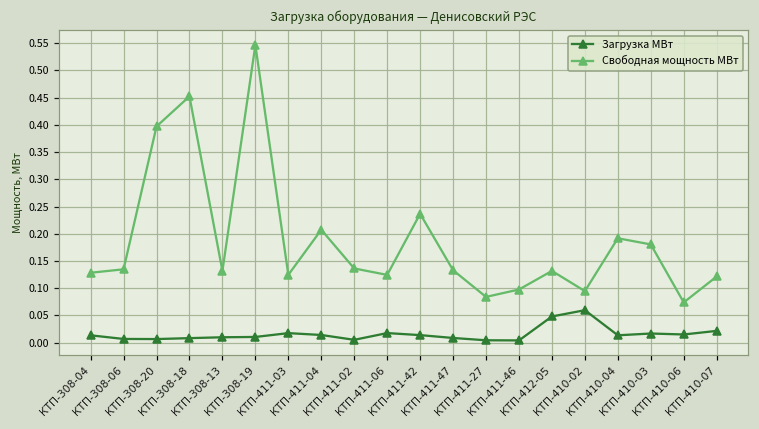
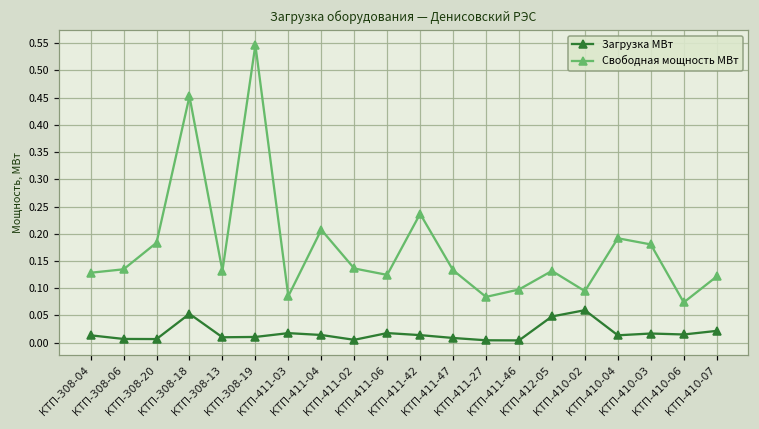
  {
    "Загрузка МВт": {
      "КТП-308-04": 0.01,
      "КТП-308-06": 0.01,
      "КТП-308-20": 0.01,
-     "КТП-308-18": 0.01,
+     "КТП-308-18": 0.05,
      "КТП-308-13": 0.01,
      "КТП-308-19": 0.01,
      "КТП-411-03": 0.02,
      "КТП-411-04": 0.01,
      "КТП-411-02": 0.01,
      "КТП-411-06": 0.02,
      "КТП-411-42": 0.01,
      "КТП-411-47": 0.01,
      "КТП-411-27": 0.00,
      "КТП-411-46": 0.00,
      "КТП-412-05": 0.05,
      "КТП-410-02": 0.06,
      "КТП-410-04": 0.01,
      "КТП-410-03": 0.02,
      "КТП-410-06": 0.02,
      "КТП-410-07": 0.02
    },
    "Свободная мощность МВт": {
      "КТП-308-04": 0.13,
      "КТП-308-06": 0.13,
-     "КТП-308-20": 0.40,
+     "КТП-308-20": 0.18,
      "КТП-308-18": 0.45,
      "КТП-308-13": 0.13,
      "КТП-308-19": 0.55,
-     "КТП-411-03": 0.12,
+     "КТП-411-03": 0.09,
      "КТП-411-04": 0.21,
      "КТП-411-02": 0.14,
      "КТП-411-06": 0.12,
      "КТП-411-42": 0.24,
      "КТП-411-47": 0.13,
      "КТП-411-27": 0.08,
      "КТП-411-46": 0.10,
      "КТП-412-05": 0.13,
      "КТП-410-02": 0.09,
      "КТП-410-04": 0.19,
      "КТП-410-03": 0.18,
      "КТП-410-06": 0.07,
      "КТП-410-07": 0.12
    }
  }
